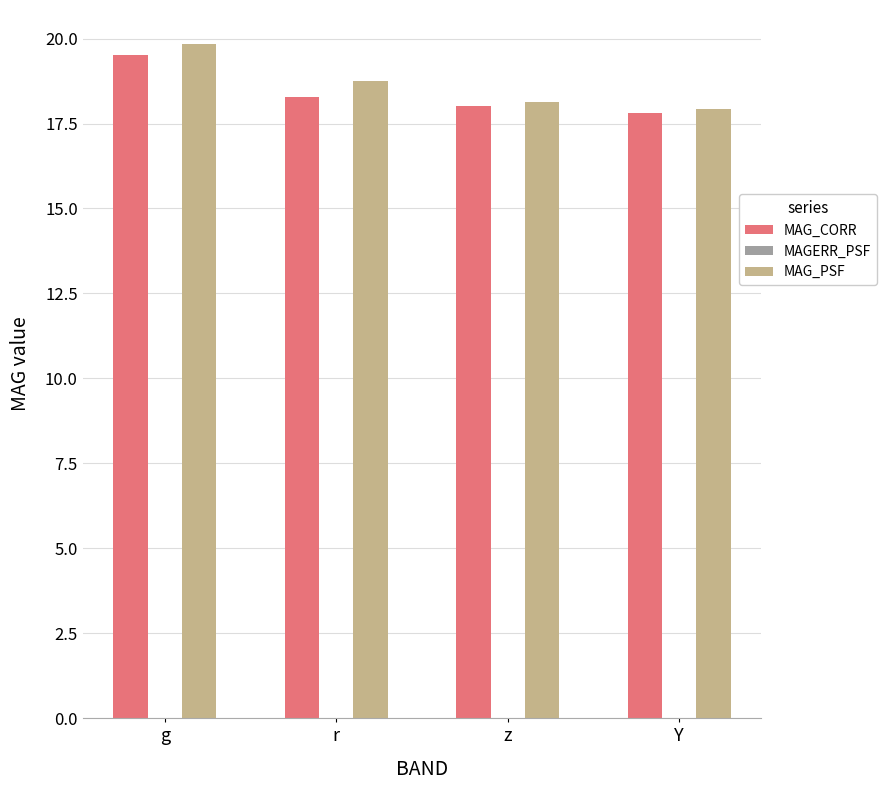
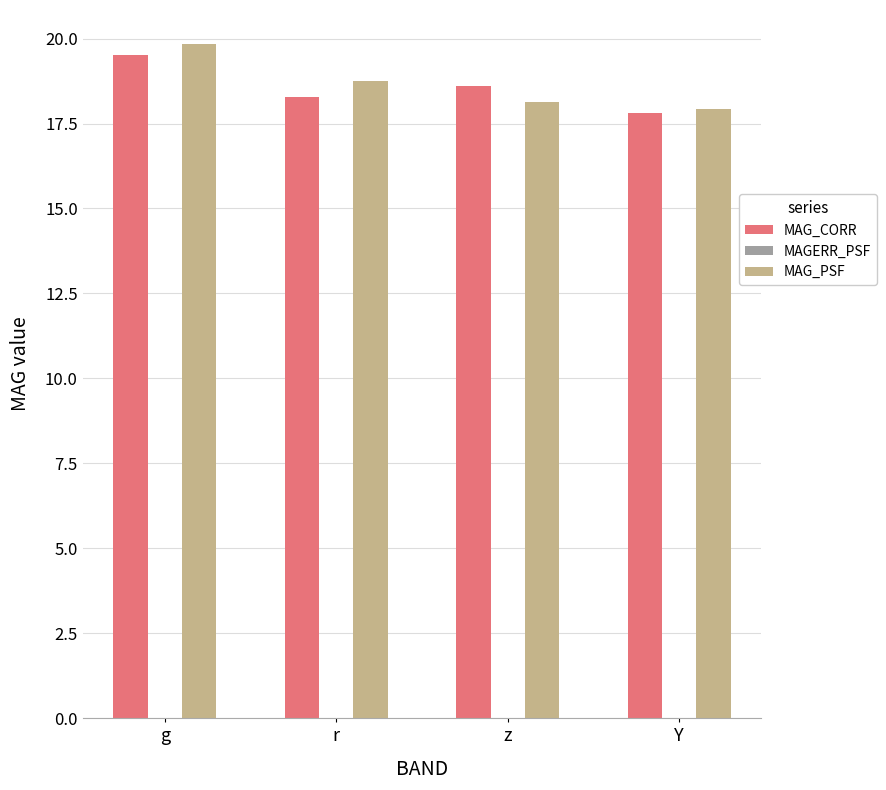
  {
    "MAG_CORR": {
      "g": 19.5,
      "r": 18.3,
-     "z": 18.0,
+     "z": 18.6,
      "Y": 17.8
    }
  }
